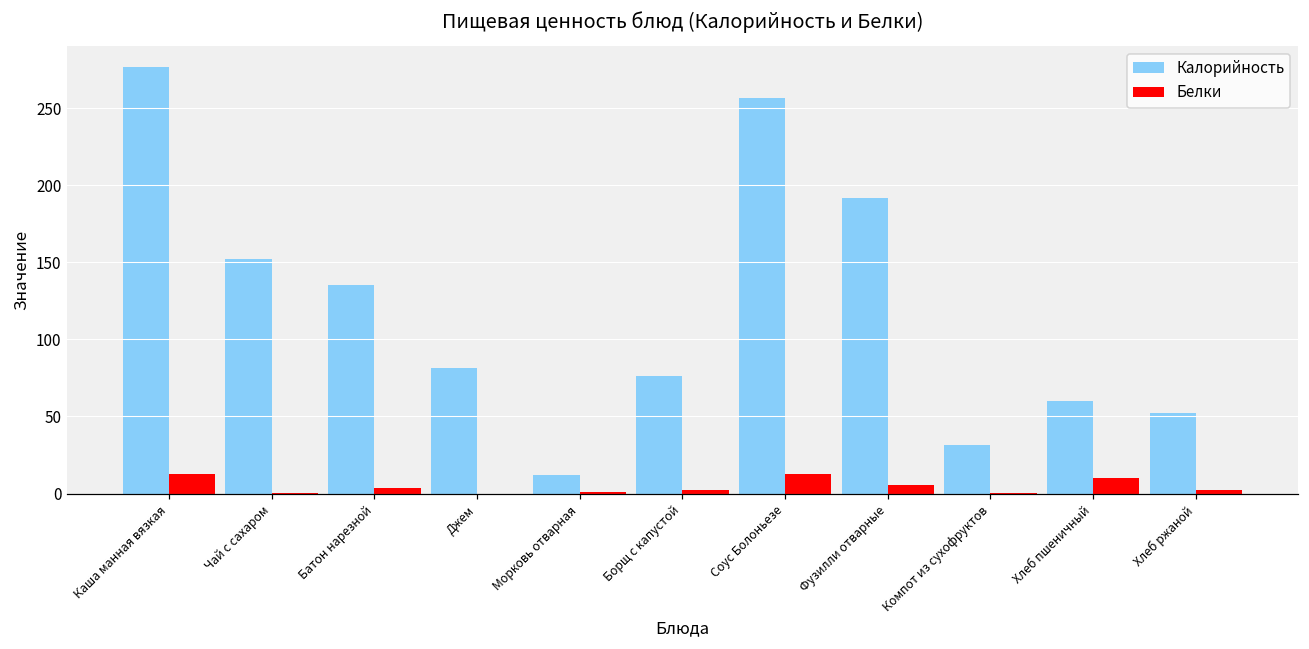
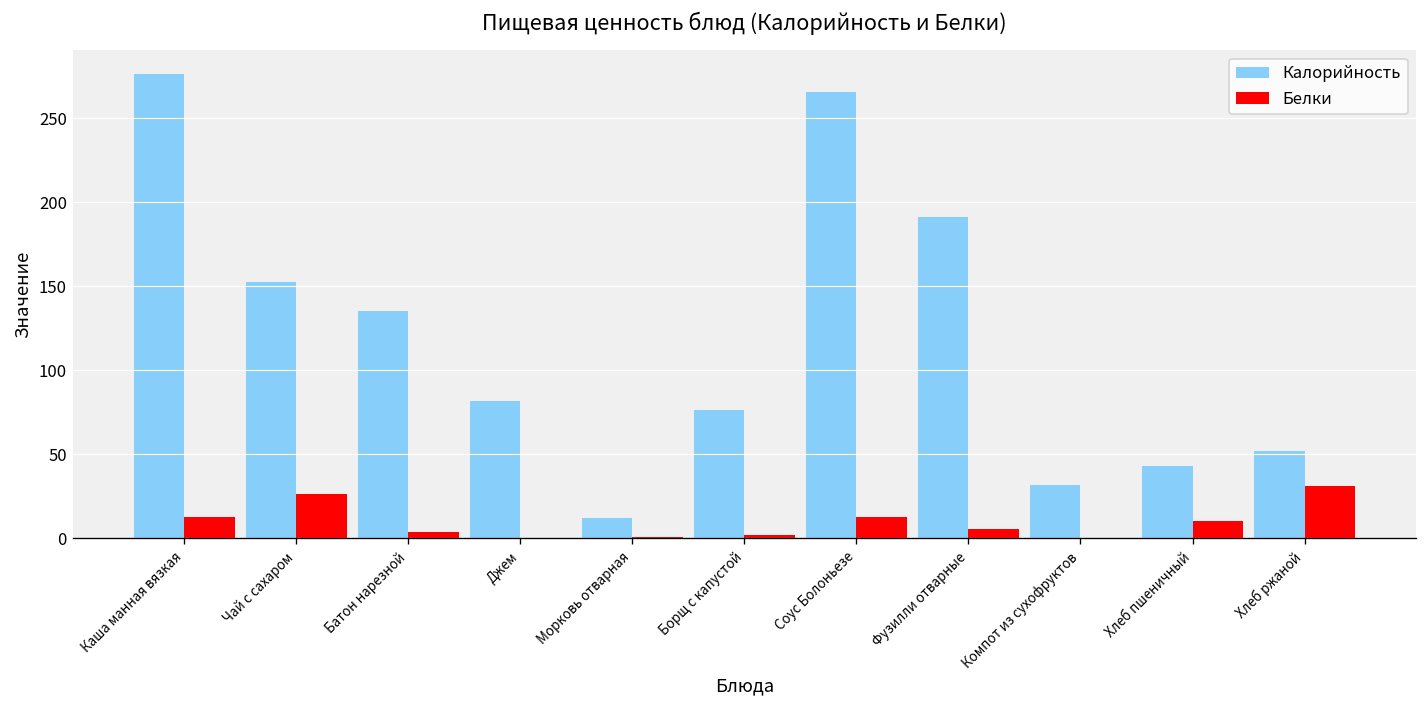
  {
    "Калорийность": {
      "Каша манная вязкая": 276,
      "Чай с сахаром": 152,
      "Батон нарезной": 135,
      "Джем": 82,
      "Морковь отварная": 12,
      "Борщ с капустой": 76,
-     "Соус Болоньезе": 256,
+     "Соус Болоньезе": 266,
      "Фузилли отварные": 191,
      "Компот из сухофруктов": 31,
-     "Хлеб пшеничный": 60,
+     "Хлеб пшеничный": 43,
      "Хлеб ржаной": 52
    },
    "Белки": {
      "Каша манная вязкая": 12,
-     "Чай с сахаром": 0,
+     "Чай с сахаром": 26,
      "Батон нарезной": 4,
      "Джем": 0,
      "Борщ с капустой": 2,
      "Соус Болоньезе": 13,
      "Фузилли отварные": 6,
      "Хлеб пшеничный": 10,
-     "Хлеб ржаной": 2
+     "Хлеб ржаной": 31
    }
  }
